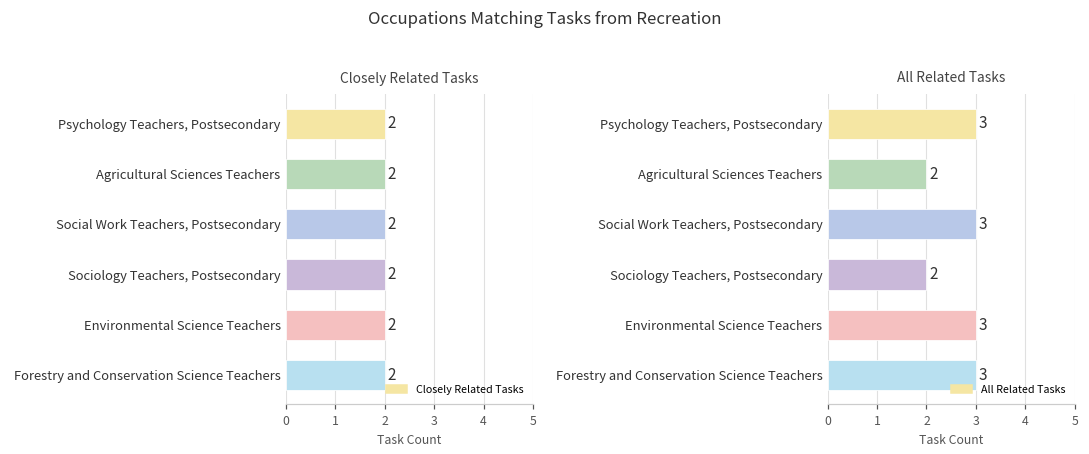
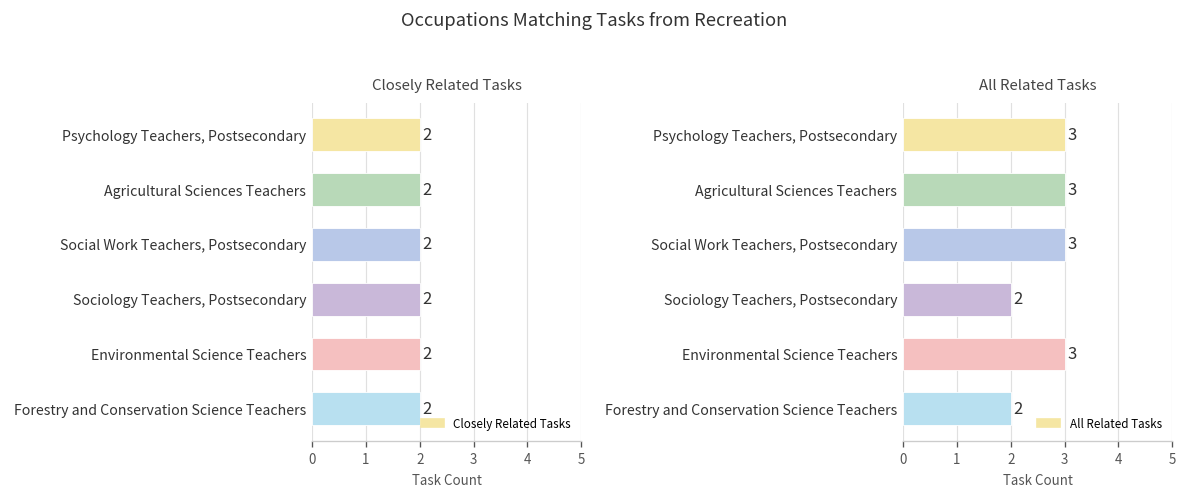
  {
    "Closely Related Tasks": {
      "Psychology Teachers, Postsecondary": 2,
      "Agricultural Sciences Teachers": 2,
      "Social Work Teachers, Postsecondary": 2,
      "Sociology Teachers, Postsecondary": 2,
      "Environmental Science Teachers": 2,
      "Forestry and Conservation Science Teachers": 2
    },
    "All Related Tasks": {
      "Psychology Teachers, Postsecondary": 3,
-     "Agricultural Sciences Teachers": 2,
+     "Agricultural Sciences Teachers": 3,
      "Social Work Teachers, Postsecondary": 3,
      "Sociology Teachers, Postsecondary": 2,
      "Environmental Science Teachers": 3,
-     "Forestry and Conservation Science Teachers": 3
+     "Forestry and Conservation Science Teachers": 2
    }
  }
